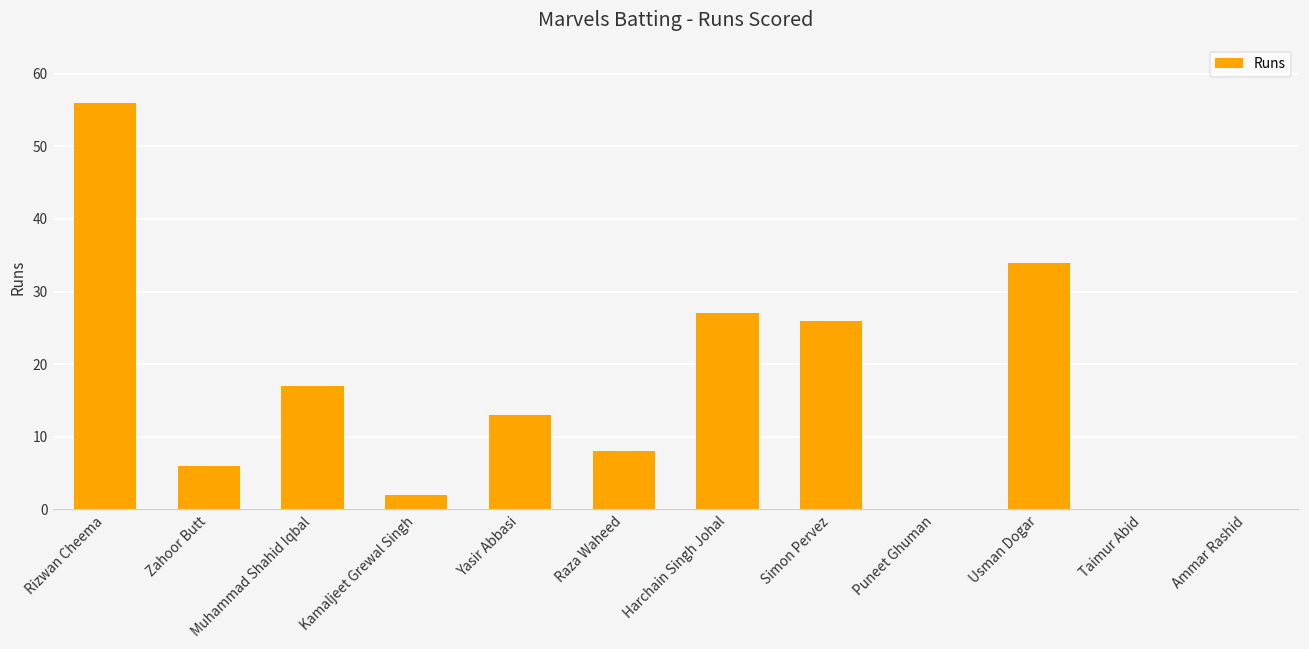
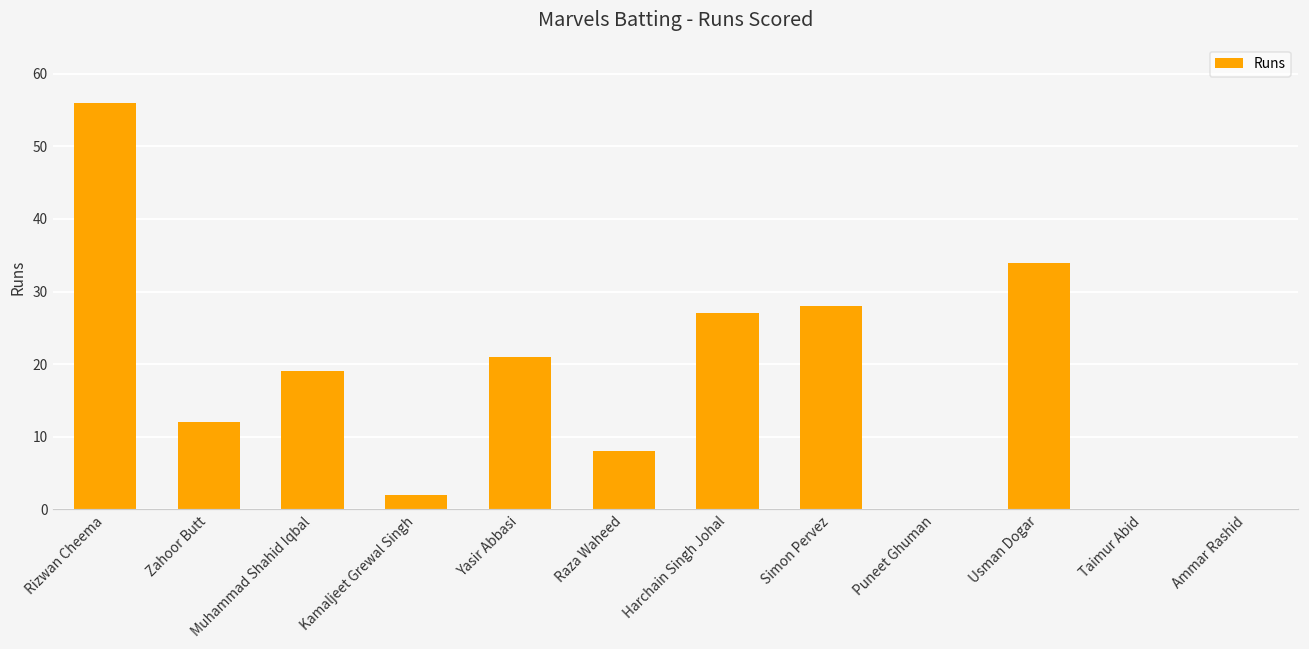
  {
    "Rizwan Cheema": 56,
-   "Zahoor Butt": 6,
-   "Muhammad Shahid Iqbal": 17,
+   "Zahoor Butt": 12,
+   "Muhammad Shahid Iqbal": 19,
    "Kamaljeet Grewal Singh": 2,
-   "Yasir Abbasi": 13,
+   "Yasir Abbasi": 21,
    "Raza Waheed": 8,
    "Harchain Singh Johal": 27,
-   "Simon Pervez": 26,
+   "Simon Pervez": 28,
    "Puneet Ghuman": 0,
    "Usman Dogar": 34,
    "Taimur Abid": 0,
    "Ammar Rashid": 0
  }
